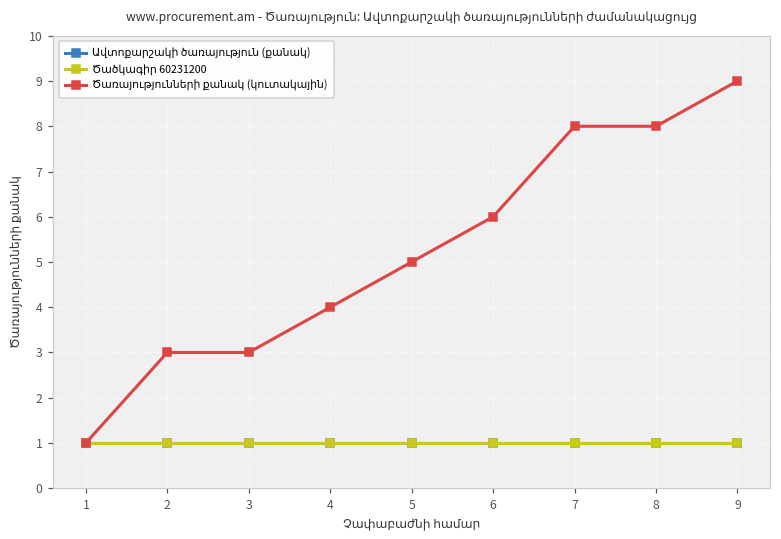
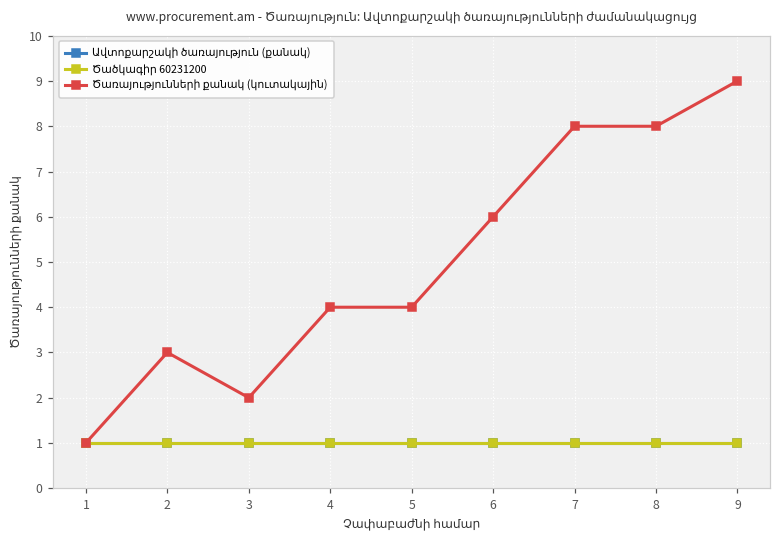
  {
    "Ծածկագիր 60231200": {
      "2": 1,
      "3": 1,
      "4": 1,
      "5": 1,
      "6": 1,
      "7": 1,
      "8": 1,
      "9": 1
    },
    "Ծառայությունների քանակ (կուտակային)": {
      "2": 3,
-     "3": 3,
+     "3": 2,
      "4": 4,
-     "5": 5,
+     "5": 4,
      "6": 6,
      "7": 8,
      "8": 8,
      "9": 9
    }
  }
